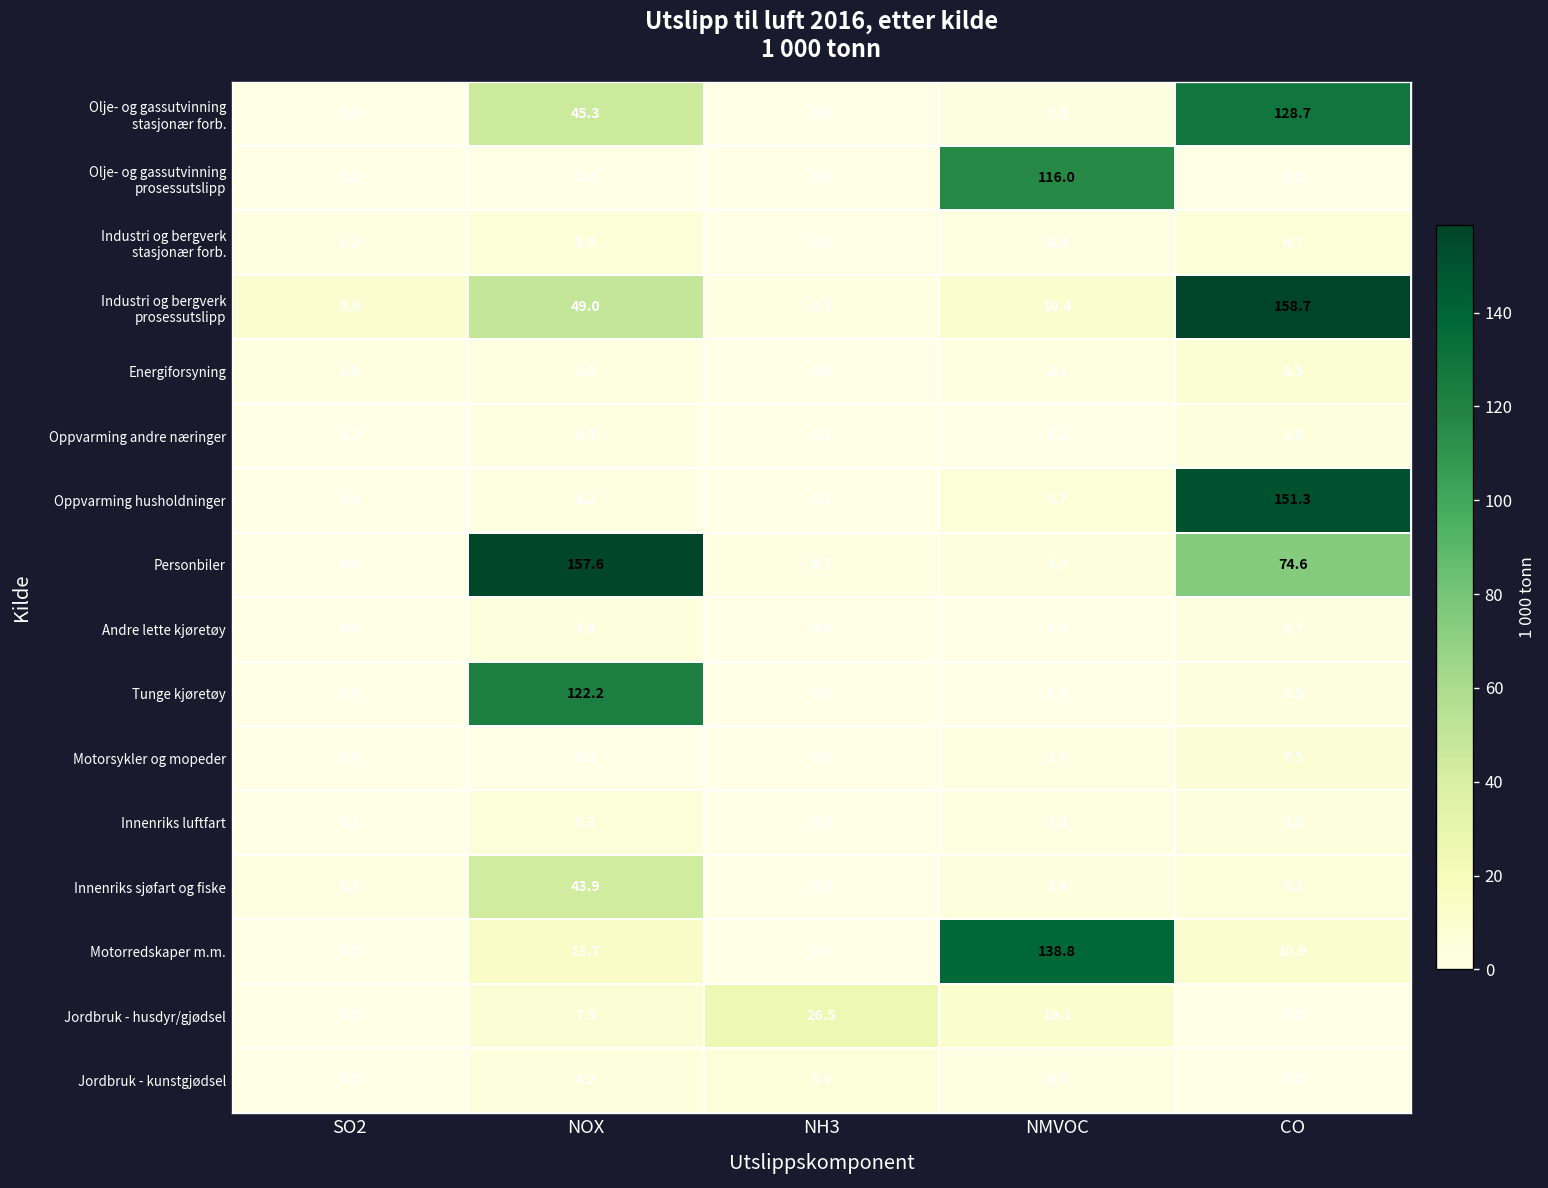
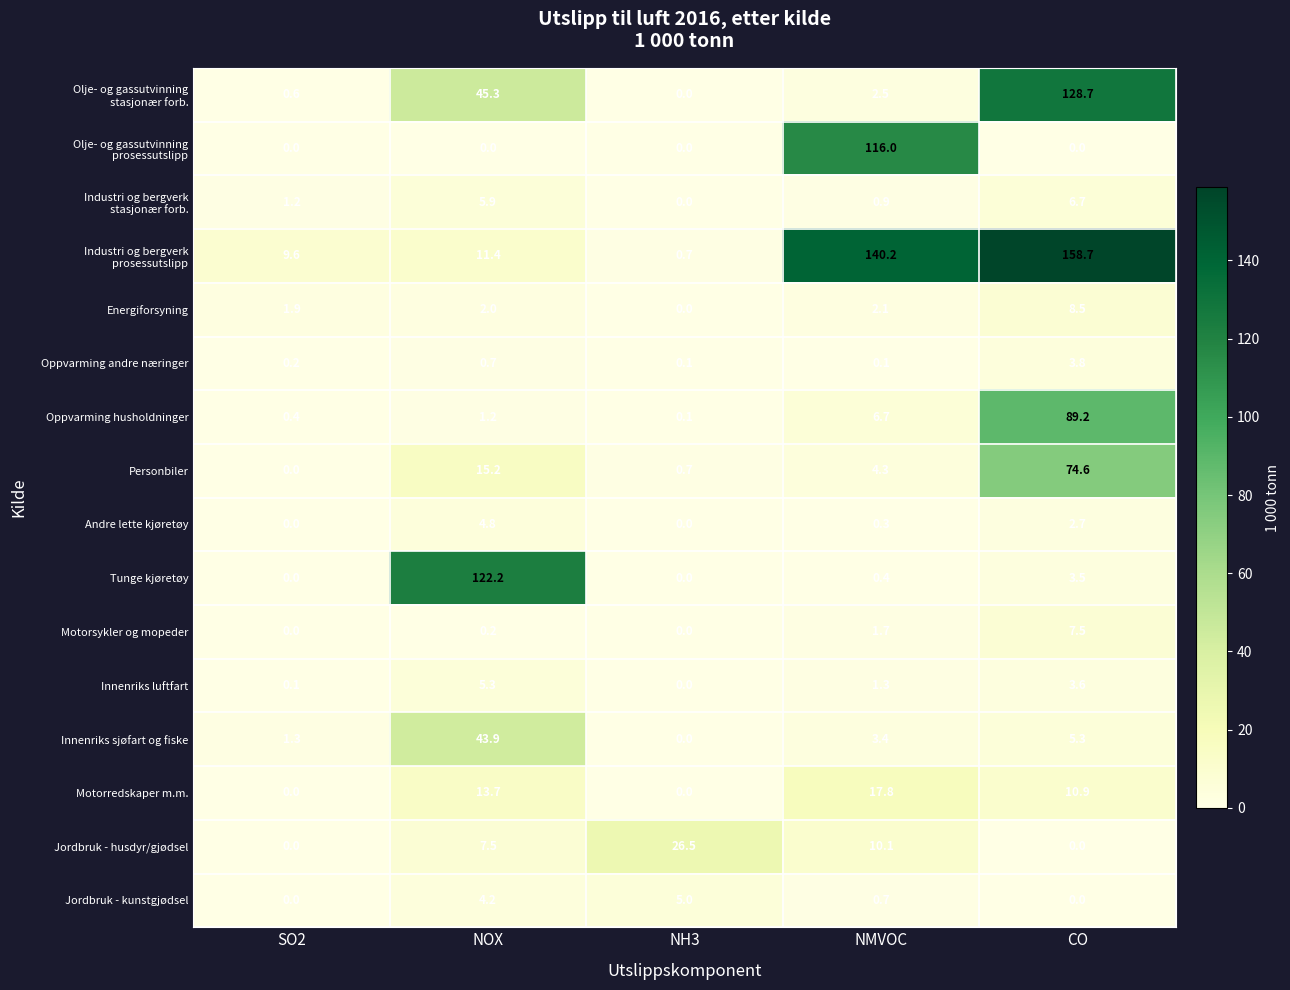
  {
    "Olje- og gassutvinning stasjonær forb.": {
      "NOX": 45.3,
      "CO": 128.7
    },
    "Olje- og gassutvinning prosessutslipp": {
      "NMVOC": 116.0
    },
    "Industri og bergverk prosessutslipp": {
-     "NOX": 49.0,
-     "NMVOC": 10.4,
+     "NOX": 11.4,
+     "NMVOC": 140.2,
      "CO": 158.7
    },
    "Oppvarming husholdninger": {
-     "CO": 151.3
+     "CO": 89.2
    },
    "Personbiler": {
-     "NOX": 157.6,
+     "NOX": 15.2,
      "CO": 74.6
    },
    "Tunge kjøretøy": {
      "NOX": 122.2
    },
    "Innenriks sjøfart og fiske": {
      "NOX": 43.9
    },
    "Motorredskaper m.m.": {
      "NOX": 13.7,
-     "NMVOC": 138.8,
+     "NMVOC": 17.8,
      "CO": 10.9
    },
    "Jordbruk - husdyr/gjødsel": {
      "NH3": 26.5,
      "NMVOC": 10.1
    }
  }
